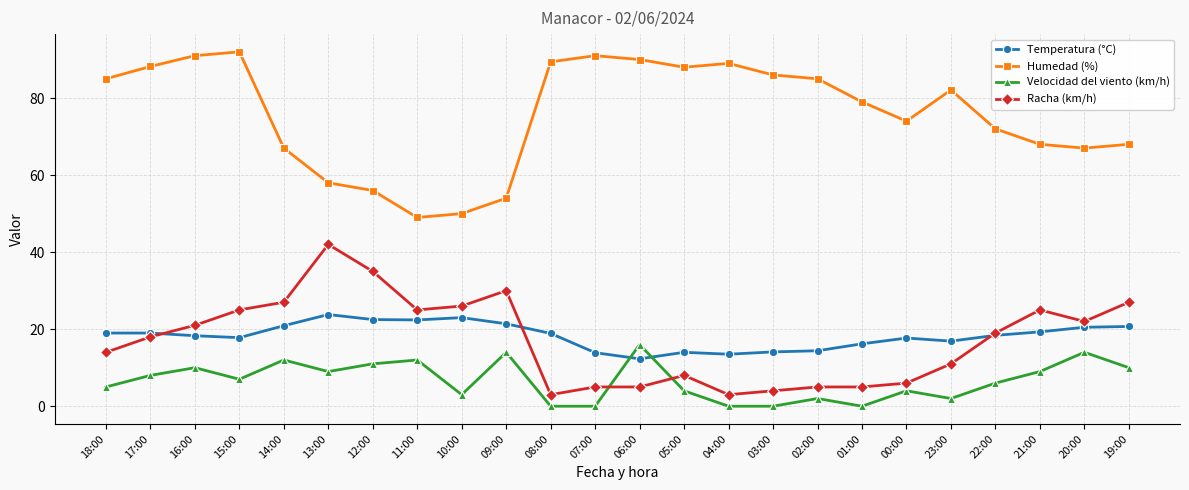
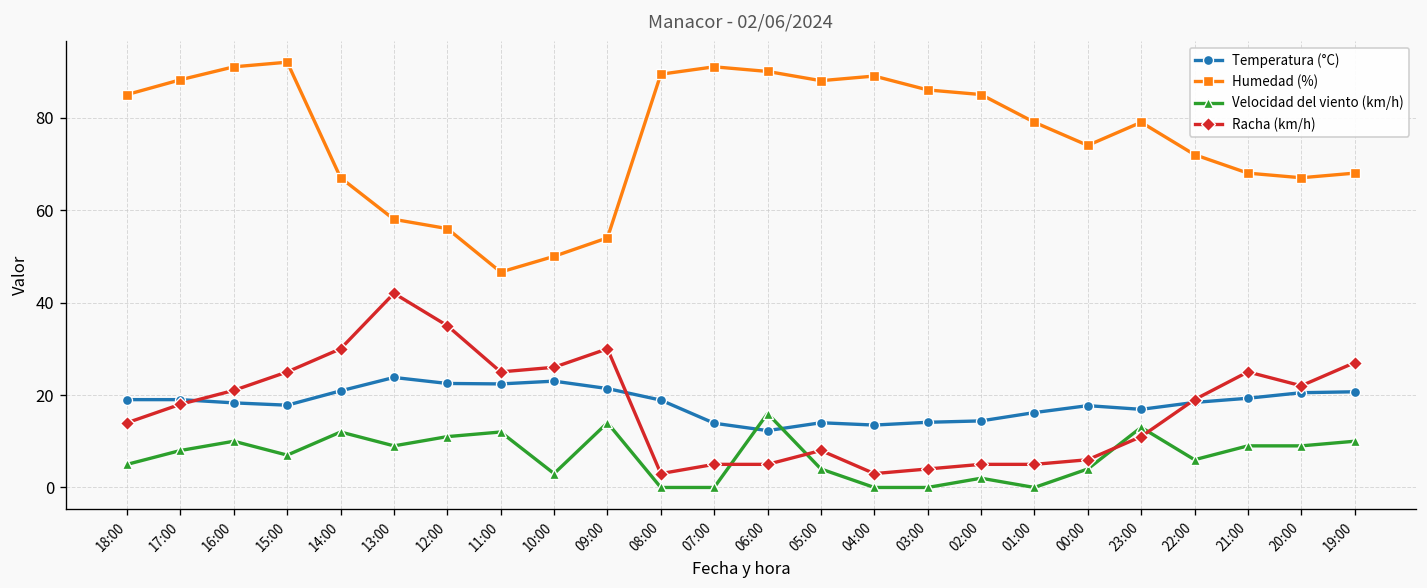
  {
    "Temperatura (°C)": {
      "18:00": 19,
      "17:00": 19,
      "16:00": 18,
      "15:00": 18,
      "14:00": 21,
      "13:00": 24,
      "12:00": 23,
      "11:00": 22,
      "10:00": 23,
      "09:00": 21,
      "08:00": 19,
      "07:00": 14,
      "06:00": 12,
      "05:00": 14,
      "04:00": 14,
      "03:00": 14,
      "02:00": 14,
      "01:00": 16,
      "00:00": 18,
      "23:00": 17,
      "21:00": 19,
      "20:00": 21,
      "19:00": 21
    },
    "Humedad (%)": {
      "18:00": 85,
      "17:00": 88,
      "16:00": 91,
      "15:00": 92,
      "14:00": 67,
      "13:00": 58,
      "12:00": 56,
-     "11:00": 49,
+     "11:00": 47,
      "10:00": 50,
      "09:00": 54,
      "08:00": 89,
      "07:00": 91,
      "06:00": 90,
      "05:00": 88,
      "04:00": 89,
      "03:00": 86,
      "02:00": 85,
      "01:00": 79,
      "00:00": 74,
-     "23:00": 82,
+     "23:00": 79,
      "22:00": 72,
      "21:00": 68,
      "20:00": 67,
      "19:00": 68
    },
    "Velocidad del viento (km/h)": {
      "18:00": 5,
      "17:00": 8,
      "16:00": 10,
      "15:00": 7,
      "14:00": 12,
      "13:00": 9,
      "12:00": 11,
      "11:00": 12,
      "10:00": 3,
      "09:00": 14,
      "08:00": 0,
      "07:00": 0,
      "06:00": 16,
      "05:00": 4,
      "04:00": 0,
      "03:00": 0,
      "02:00": 2,
      "01:00": 0,
      "00:00": 4,
-     "23:00": 2,
+     "23:00": 13,
      "22:00": 6,
      "21:00": 9,
-     "20:00": 14,
+     "20:00": 9,
      "19:00": 10
    },
    "Racha (km/h)": {
      "18:00": 14,
      "17:00": 18,
      "16:00": 21,
      "15:00": 25,
-     "14:00": 27,
+     "14:00": 30,
      "13:00": 42,
      "12:00": 35,
      "11:00": 25,
      "10:00": 26,
      "09:00": 30,
      "08:00": 3,
      "07:00": 5,
      "06:00": 5,
      "05:00": 8,
      "04:00": 3,
      "03:00": 4,
      "02:00": 5,
      "01:00": 5,
      "00:00": 6,
      "23:00": 11,
      "21:00": 25,
      "20:00": 22,
      "19:00": 27
    }
  }
